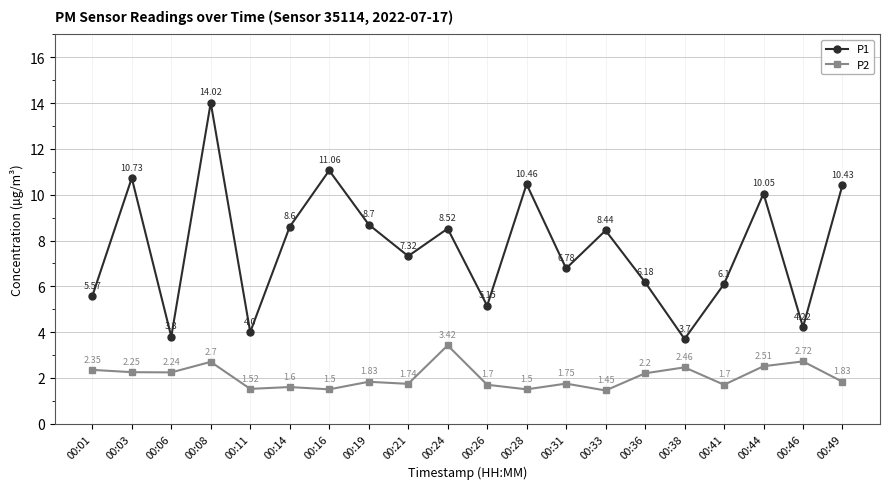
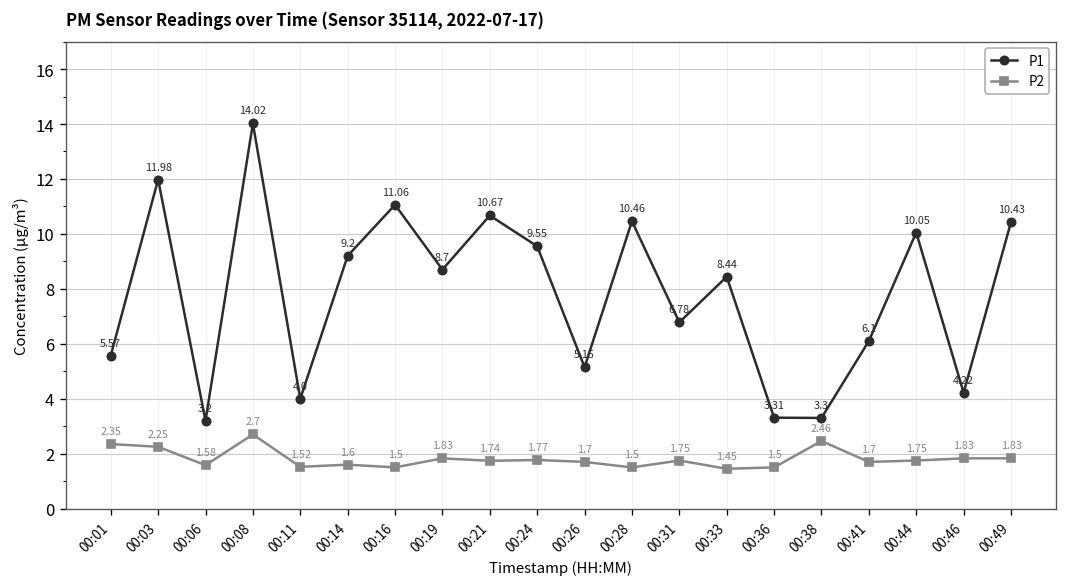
  {
    "P1": {
      "00:01": 5.57,
-     "00:03": 10.73,
-     "00:06": 3.8,
+     "00:03": 11.98,
+     "00:06": 3.2,
      "00:08": 14.02,
      "00:11": 4.0,
-     "00:14": 8.6,
+     "00:14": 9.2,
      "00:16": 11.06,
      "00:19": 8.7,
-     "00:21": 7.32,
-     "00:24": 8.52,
+     "00:21": 10.67,
+     "00:24": 9.55,
      "00:26": 5.15,
      "00:28": 10.46,
      "00:31": 6.78,
      "00:33": 8.44,
-     "00:36": 6.18,
-     "00:38": 3.7,
+     "00:36": 3.31,
+     "00:38": 3.3,
      "00:41": 6.1,
      "00:44": 10.05,
      "00:46": 4.22,
      "00:49": 10.43
    },
    "P2": {
      "00:01": 2.35,
      "00:03": 2.25,
-     "00:06": 2.24,
+     "00:06": 1.58,
      "00:08": 2.7,
      "00:11": 1.52,
      "00:14": 1.6,
      "00:16": 1.5,
      "00:19": 1.83,
      "00:21": 1.74,
-     "00:24": 3.42,
+     "00:24": 1.77,
      "00:26": 1.7,
      "00:28": 1.5,
      "00:31": 1.75,
      "00:33": 1.45,
-     "00:36": 2.2,
+     "00:36": 1.5,
      "00:38": 2.46,
      "00:41": 1.7,
-     "00:44": 2.51,
-     "00:46": 2.72,
+     "00:44": 1.75,
+     "00:46": 1.83,
      "00:49": 1.83
    }
  }
